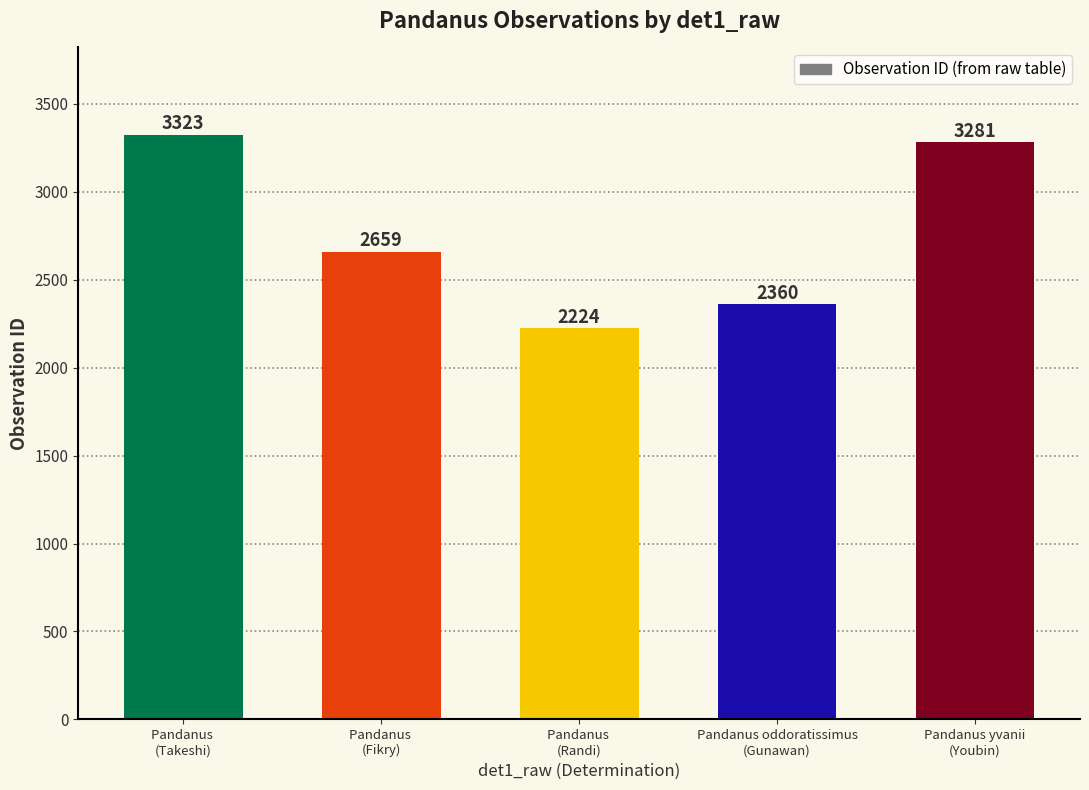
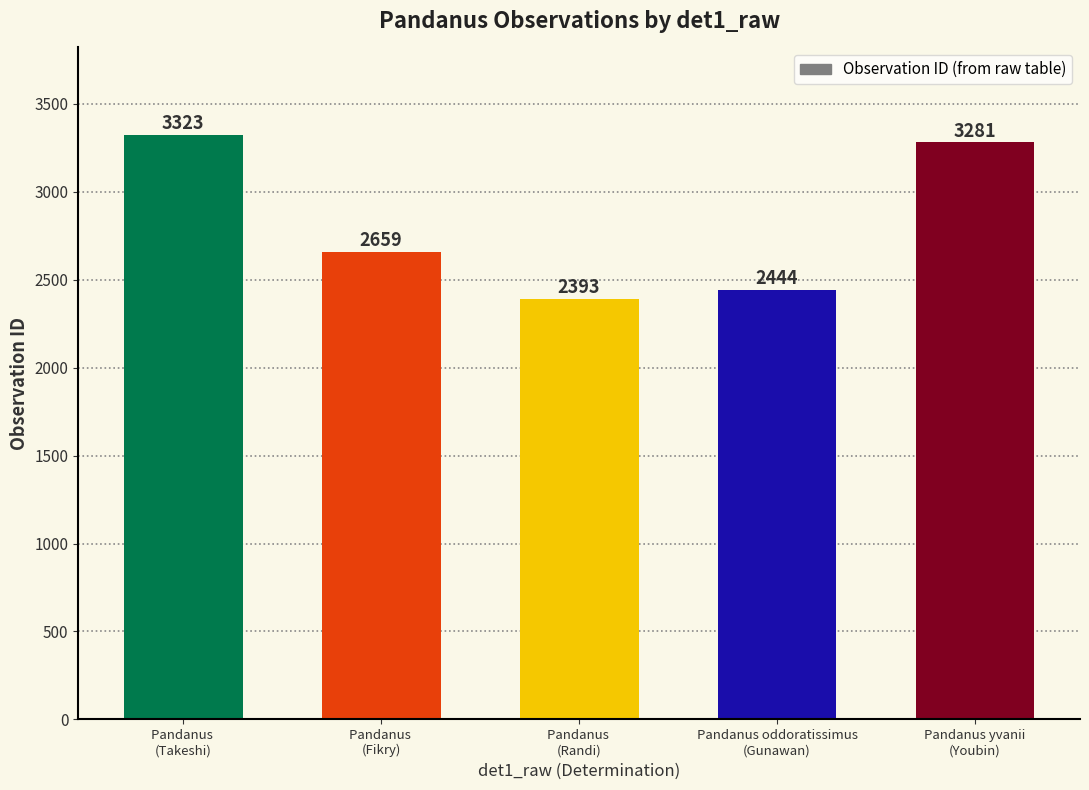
  {
    "Pandanus (Takeshi)": 3323,
    "Pandanus (Fikry)": 2659,
-   "Pandanus (Randi)": 2224,
-   "Pandanus oddoratissimus (Gunawan)": 2360,
+   "Pandanus (Randi)": 2393,
+   "Pandanus oddoratissimus (Gunawan)": 2444,
    "Pandanus yvanii (Youbin)": 3281
  }
